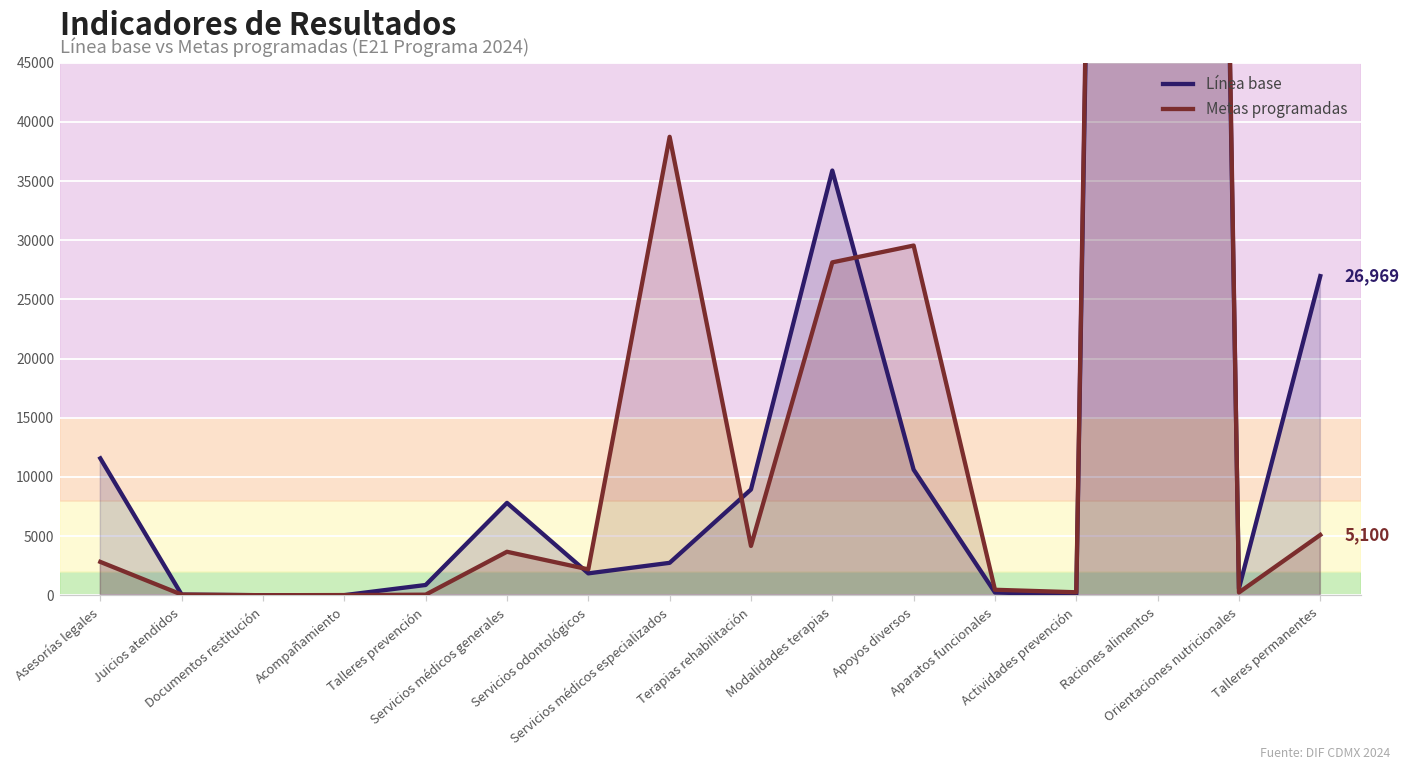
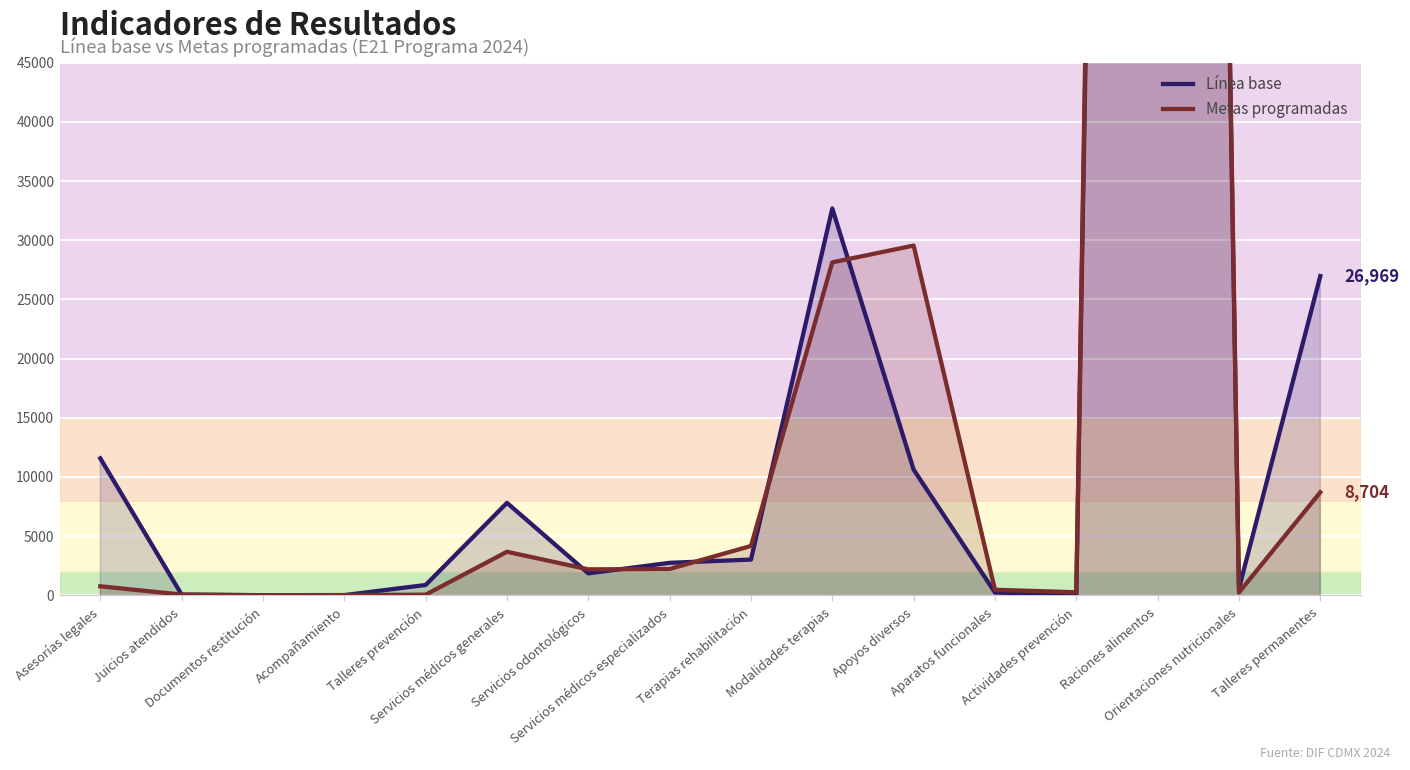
  {
    "Línea base": {
      "Asesorías legales": "11600",
      "Talleres prevención": "900",
      "Servicios médicos generales": "7800",
      "Servicios odontológicos": "1900",
      "Servicios médicos especializados": "2700",
-     "Terapias rehabilitación": "8900",
-     "Modalidades terapias": "35900",
+     "Terapias rehabilitación": "3000",
+     "Modalidades terapias": "32700",
      "Apoyos diversos": "10600",
      "Orientaciones nutricionales": "600"
    },
    "Metas programadas": {
-     "Asesorías legales": "2800",
-     "Servicios médicos especializados": "38700",
-     "Talleres permanentes": "5,100"
+     "Asesorías legales": "800",
+     "Servicios médicos especializados": "2200",
+     "Talleres permanentes": "8,704"
    }
  }
